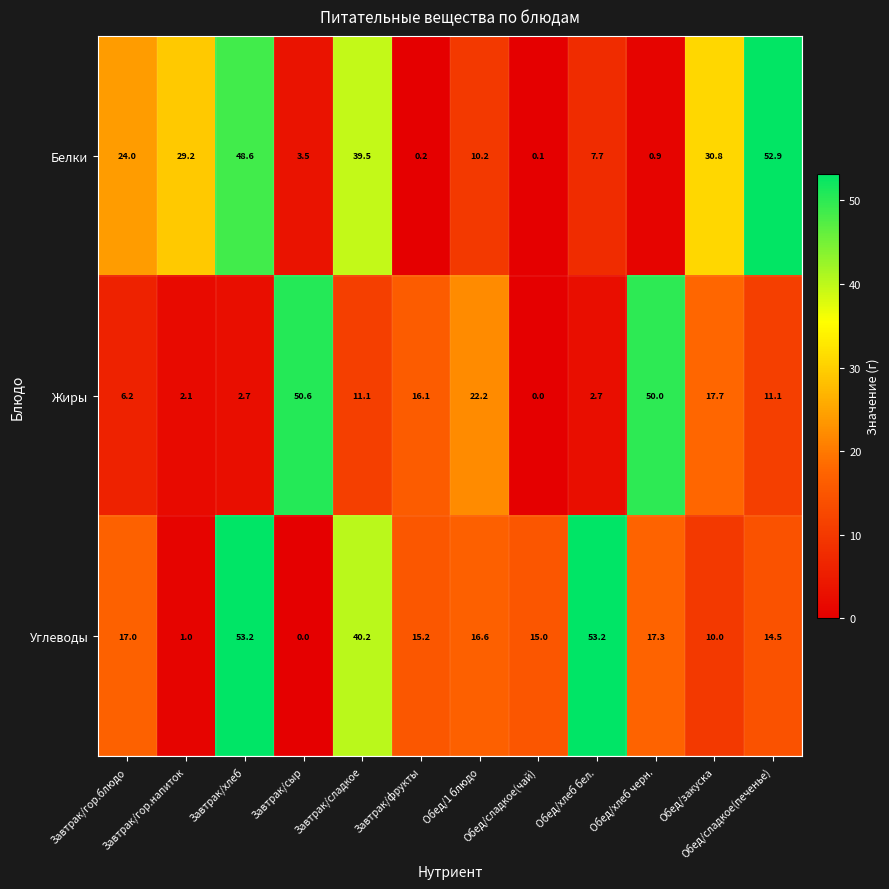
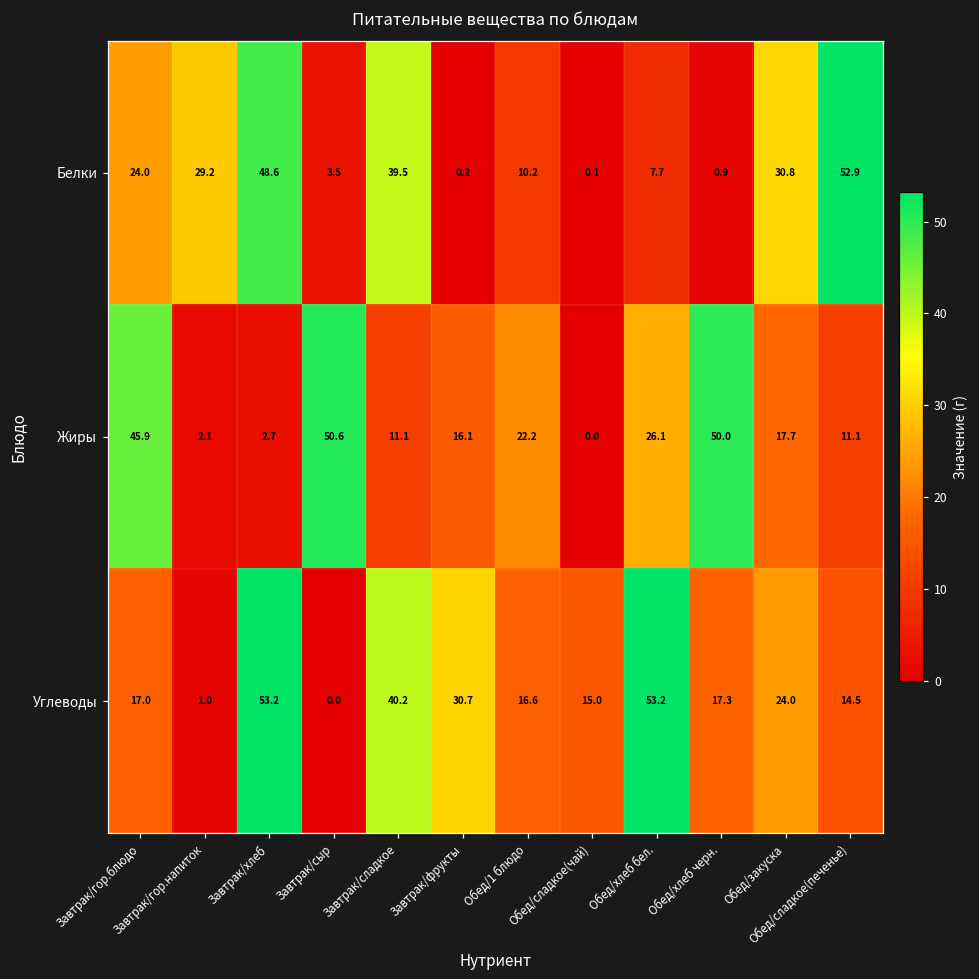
  {
    "Белки": {
      "Завтрак/гор.блюдо": 24.0,
      "Завтрак/гор.напиток": 29.2,
      "Завтрак/хлеб": 48.6,
      "Завтрак/сыр": 3.5,
      "Завтрак/сладкое": 39.5,
      "Завтрак/фрукты": 0.2,
      "Обед/1 блюдо": 10.2,
      "Обед/сладкое(чай)": 0.1,
      "Обед/хлеб бел.": 7.7,
      "Обед/хлеб черн.": 0.9,
      "Обед/закуска": 30.8,
      "Обед/сладкое(печенье)": 52.9
    },
    "Жиры": {
-     "Завтрак/гор.блюдо": 6.2,
+     "Завтрак/гор.блюдо": 45.9,
      "Завтрак/гор.напиток": 2.1,
      "Завтрак/хлеб": 2.7,
      "Завтрак/сыр": 50.6,
      "Завтрак/сладкое": 11.1,
      "Завтрак/фрукты": 16.1,
      "Обед/1 блюдо": 22.2,
      "Обед/сладкое(чай)": 0.0,
-     "Обед/хлеб бел.": 2.7,
+     "Обед/хлеб бел.": 26.1,
      "Обед/хлеб черн.": 50.0,
      "Обед/закуска": 17.7,
      "Обед/сладкое(печенье)": 11.1
    },
    "Углеводы": {
      "Завтрак/гор.блюдо": 17.0,
      "Завтрак/гор.напиток": 1.0,
      "Завтрак/хлеб": 53.2,
      "Завтрак/сыр": 0.0,
      "Завтрак/сладкое": 40.2,
-     "Завтрак/фрукты": 15.2,
+     "Завтрак/фрукты": 30.7,
      "Обед/1 блюдо": 16.6,
      "Обед/сладкое(чай)": 15.0,
      "Обед/хлеб бел.": 53.2,
      "Обед/хлеб черн.": 17.3,
-     "Обед/закуска": 10.0,
+     "Обед/закуска": 24.0,
      "Обед/сладкое(печенье)": 14.5
    }
  }
